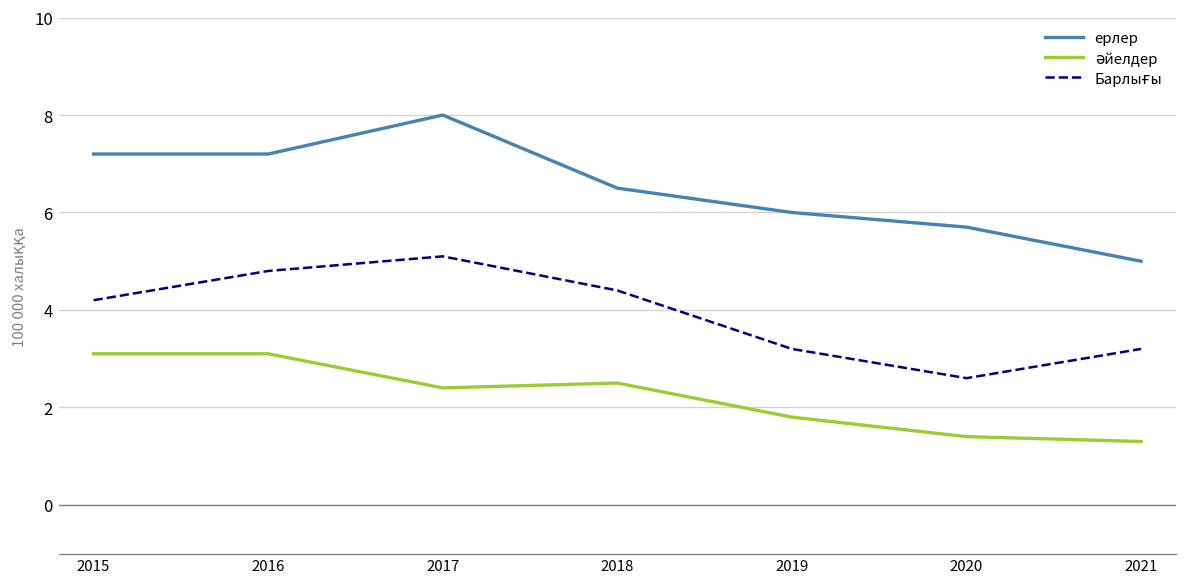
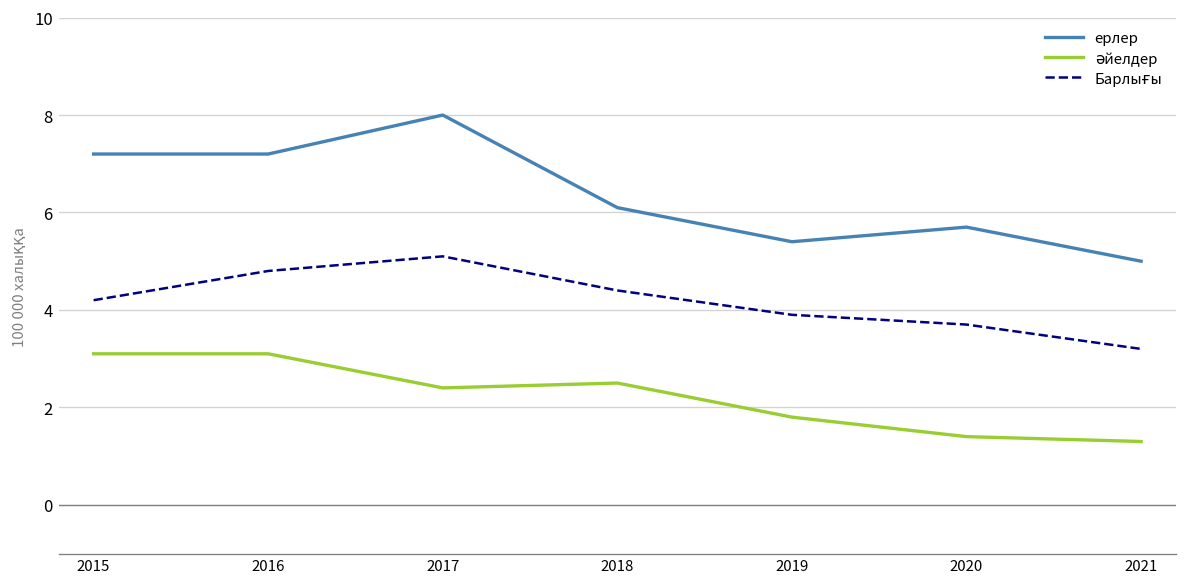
  {
    "ерлер": {
      "2015": 7.2,
      "2016": 7.2,
      "2017": 8.0,
-     "2018": 6.5,
-     "2019": 6.0,
+     "2018": 6.1,
+     "2019": 5.4,
      "2020": 5.7,
      "2021": 5.0
    },
    "әйелдер": {
      "2015": 3.1,
      "2016": 3.1,
      "2017": 2.4,
      "2018": 2.5,
      "2019": 1.8,
      "2020": 1.4,
      "2021": 1.3
    },
    "Барлығы": {
      "2015": 4.2,
      "2016": 4.8,
      "2017": 5.1,
      "2018": 4.4,
-     "2019": 3.2,
-     "2020": 2.6,
+     "2019": 3.9,
+     "2020": 3.7,
      "2021": 3.2
    }
  }
